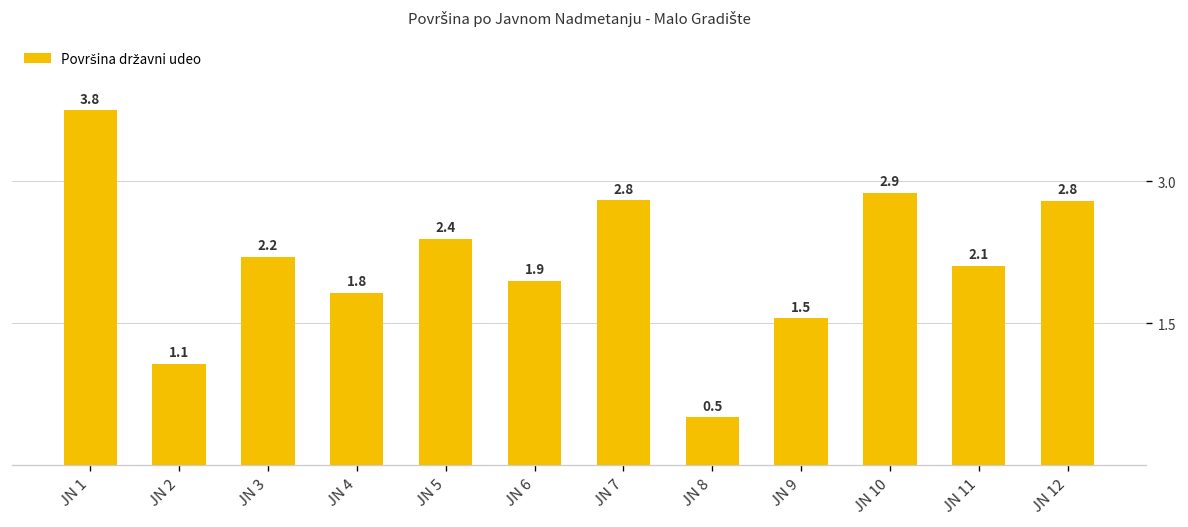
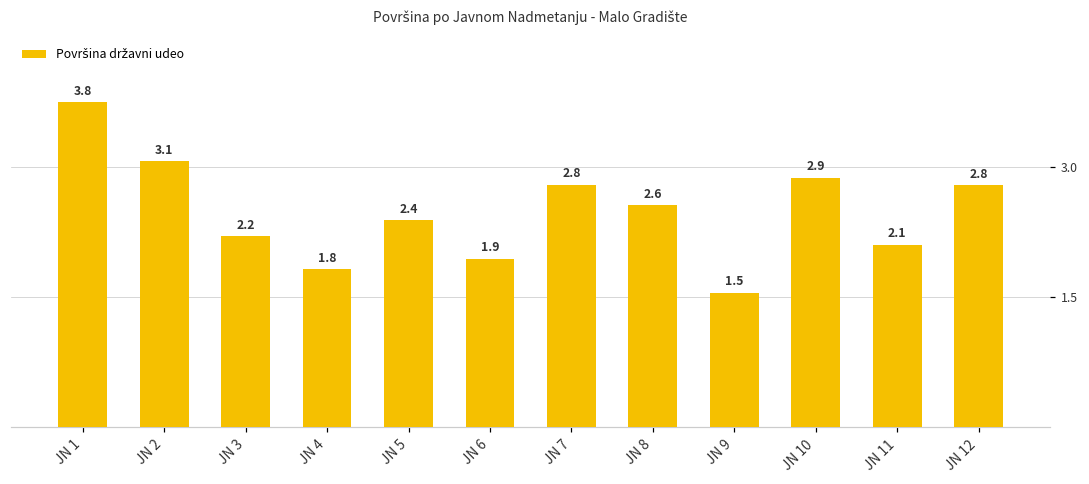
  {
    "JN 1": 3.8,
-   "JN 2": 1.1,
+   "JN 2": 3.1,
    "JN 3": 2.2,
    "JN 4": 1.8,
    "JN 5": 2.4,
    "JN 6": 1.9,
    "JN 7": 2.8,
-   "JN 8": 0.5,
+   "JN 8": 2.6,
    "JN 9": 1.5,
    "JN 10": 2.9,
    "JN 11": 2.1,
    "JN 12": 2.8
  }
